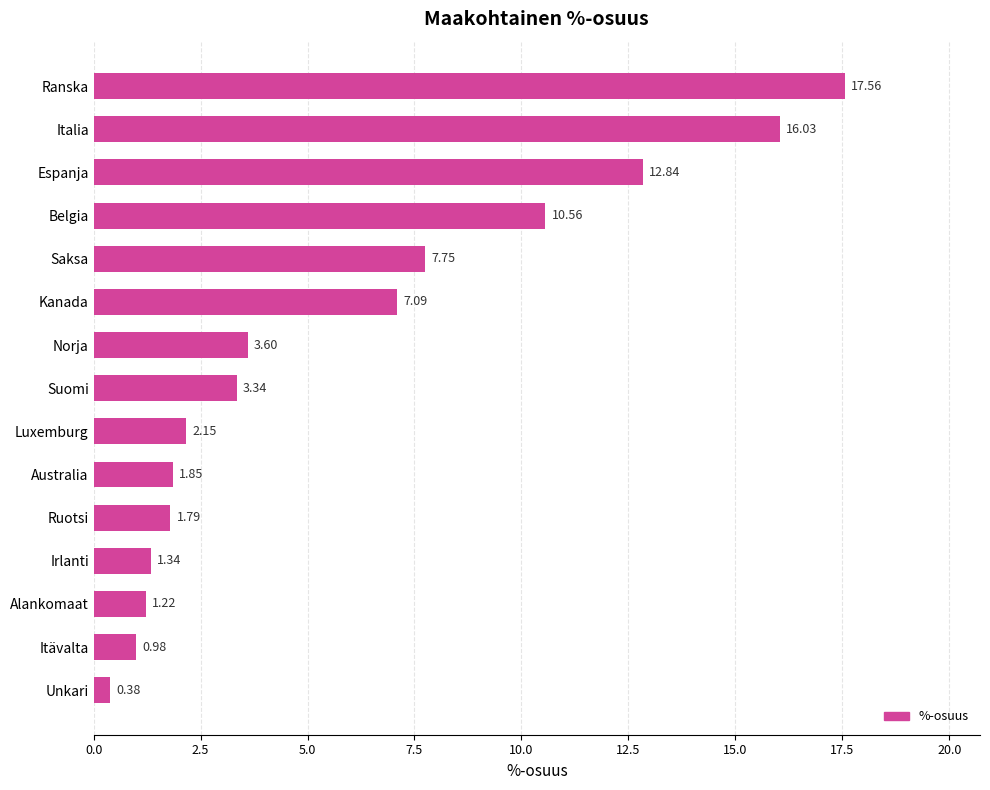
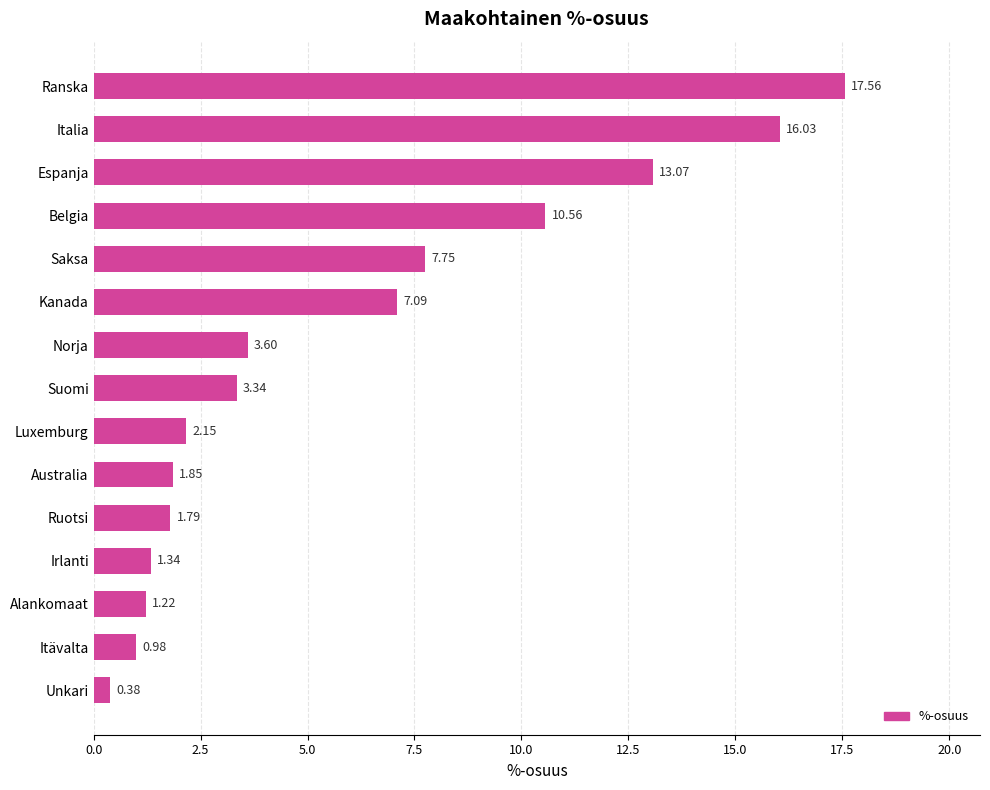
  {
    "Ranska": 17.56,
    "Italia": 16.03,
-   "Espanja": 12.84,
+   "Espanja": 13.07,
    "Belgia": 10.56,
    "Saksa": 7.75,
    "Kanada": 7.09,
    "Norja": 3.60,
    "Suomi": 3.34,
    "Luxemburg": 2.15,
    "Australia": 1.85,
    "Ruotsi": 1.79,
    "Irlanti": 1.34,
    "Alankomaat": 1.22,
    "Itävalta": 0.98,
    "Unkari": 0.38
  }
